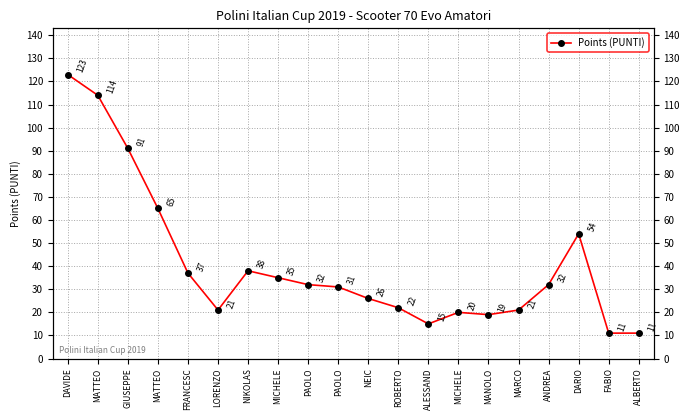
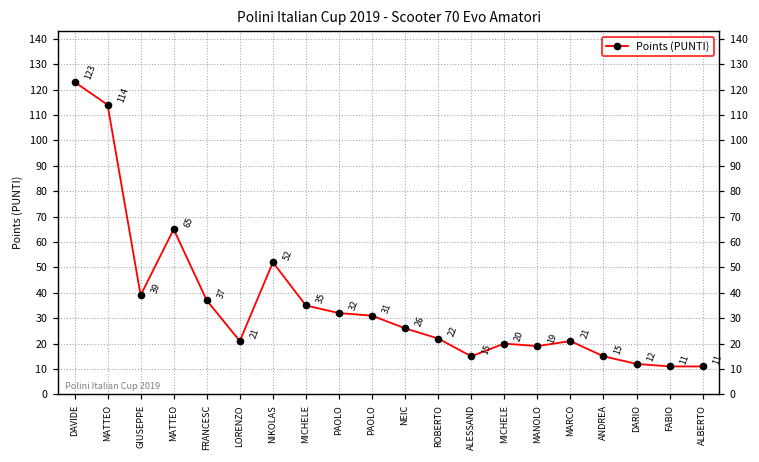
  {
    "DAVIDE": 123,
-   "GIUSEPPE": 91,
+   "GIUSEPPE": 39,
    "FRANCESC": 37,
    "LORENZO": 21,
-   "NIKOLAS": 38,
+   "NIKOLAS": 52,
    "NEIC": 26,
    "ROBERTO": 22,
    "ALESSAND": 15,
    "MANOLO": 19,
    "MARCO": 21,
-   "ANDREA": 32,
-   "DARIO": 54,
+   "ANDREA": 15,
+   "DARIO": 12,
    "FABIO": 11,
    "ALBERTO": 11
  }
